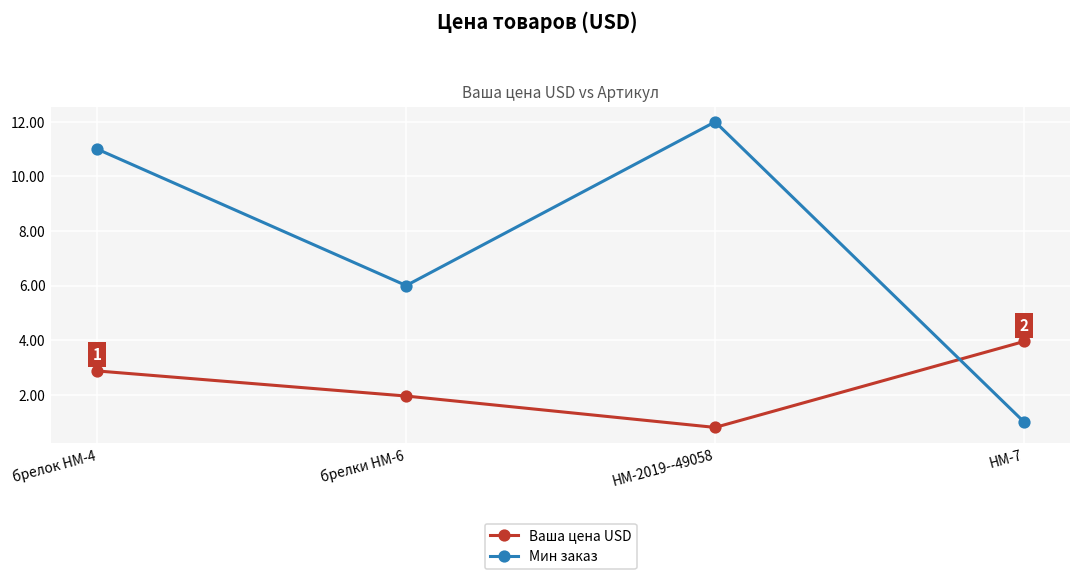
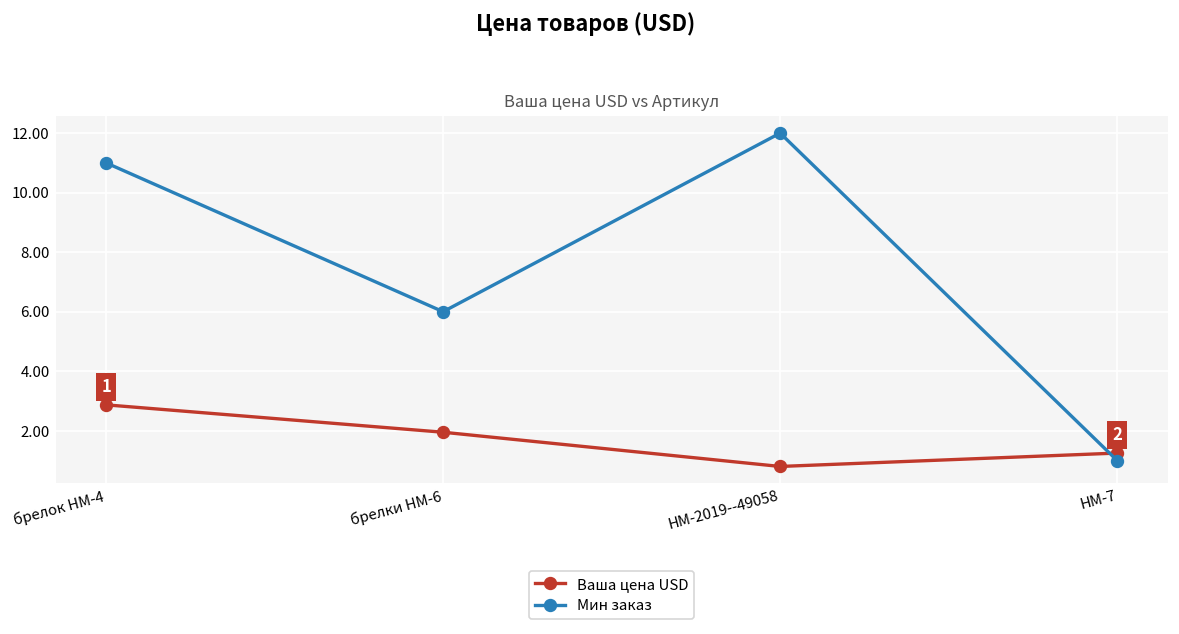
  {
    "Ваша цена USD": {
      "брелки НМ-6": 2.0,
      "НМ-2019--49058": 0.8,
-     "HM-7": 4.0
+     "HM-7": 1.3
    },
    "Мин заказ": {
      "брелок НМ-4": 11.0,
      "брелки НМ-6": 6.0,
      "НМ-2019--49058": 12.0,
      "HM-7": 1.0
    }
  }
